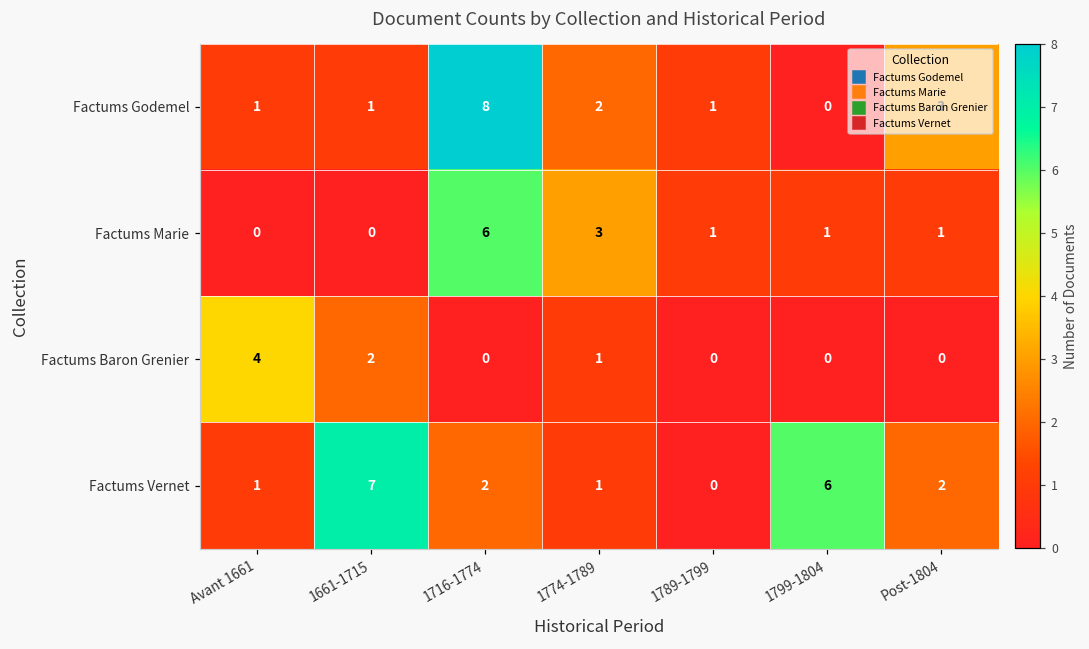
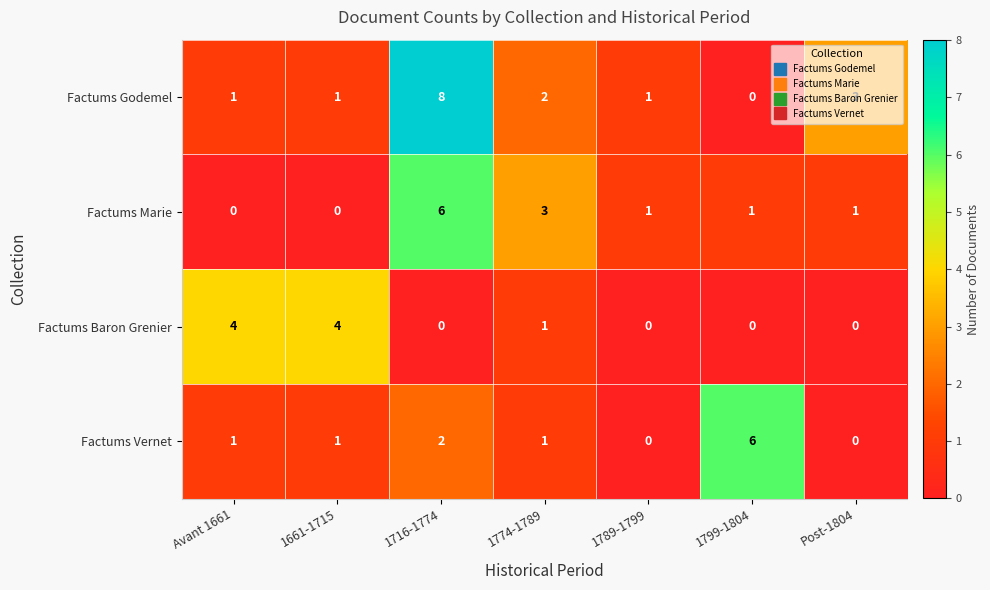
  {
    "Factums Godemel": {
      "Avant 1661": 1,
      "1661-1715": 1,
      "1716-1774": 8,
      "1774-1789": 2,
      "1789-1799": 1,
      "1799-1804": 0
    },
    "Factums Marie": {
      "Avant 1661": 0,
      "1661-1715": 0,
      "1716-1774": 6,
      "1774-1789": 3,
      "1789-1799": 1,
      "1799-1804": 1,
      "Post-1804": 1
    },
    "Factums Baron Grenier": {
      "Avant 1661": 4,
-     "1661-1715": 2,
+     "1661-1715": 4,
      "1716-1774": 0,
      "1774-1789": 1,
      "1789-1799": 0,
      "1799-1804": 0,
      "Post-1804": 0
    },
    "Factums Vernet": {
      "Avant 1661": 1,
-     "1661-1715": 7,
+     "1661-1715": 1,
      "1716-1774": 2,
      "1774-1789": 1,
      "1789-1799": 0,
      "1799-1804": 6,
-     "Post-1804": 2
+     "Post-1804": 0
    }
  }
